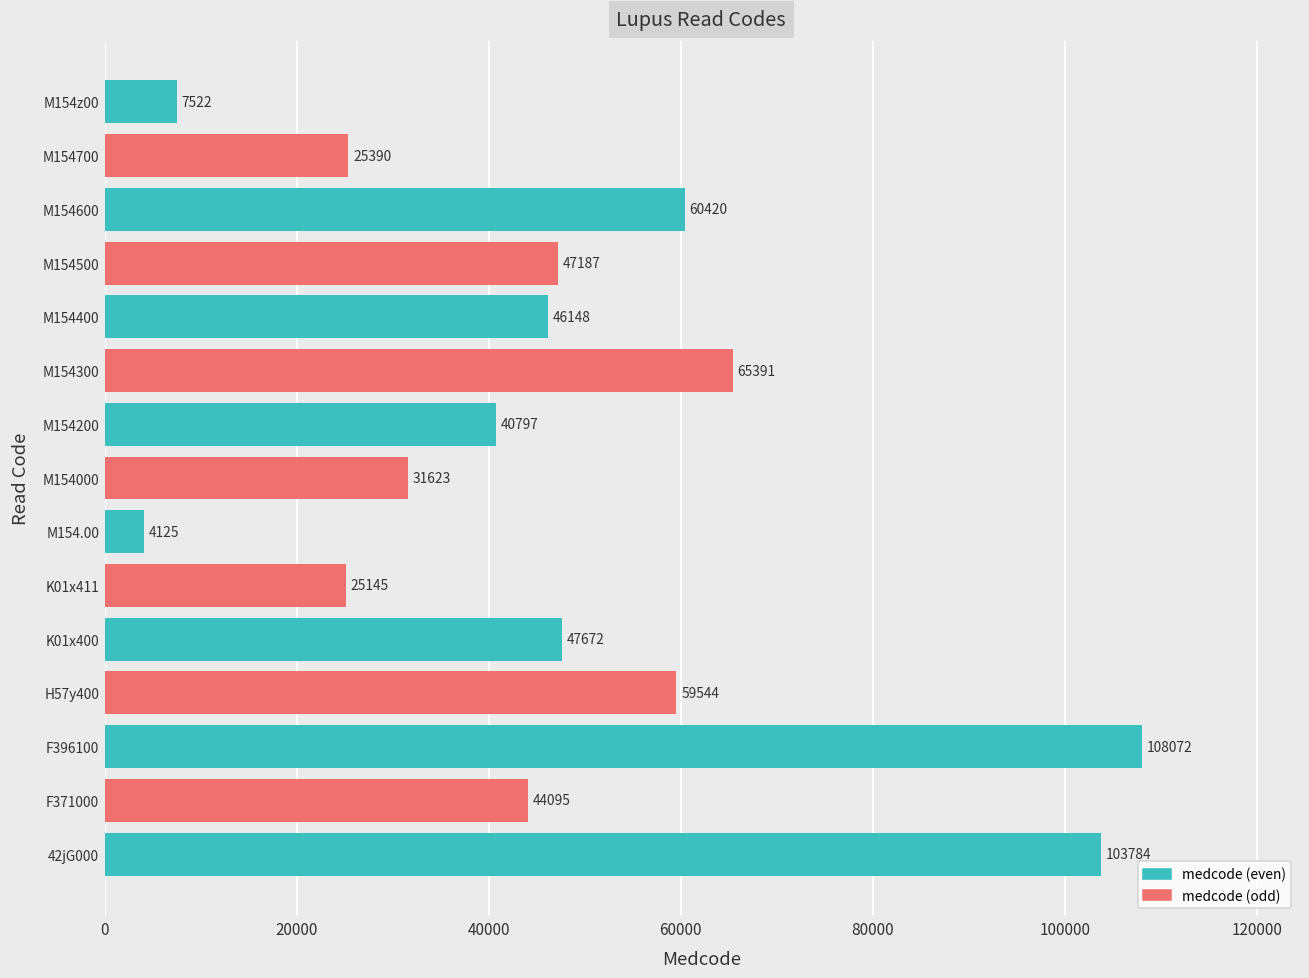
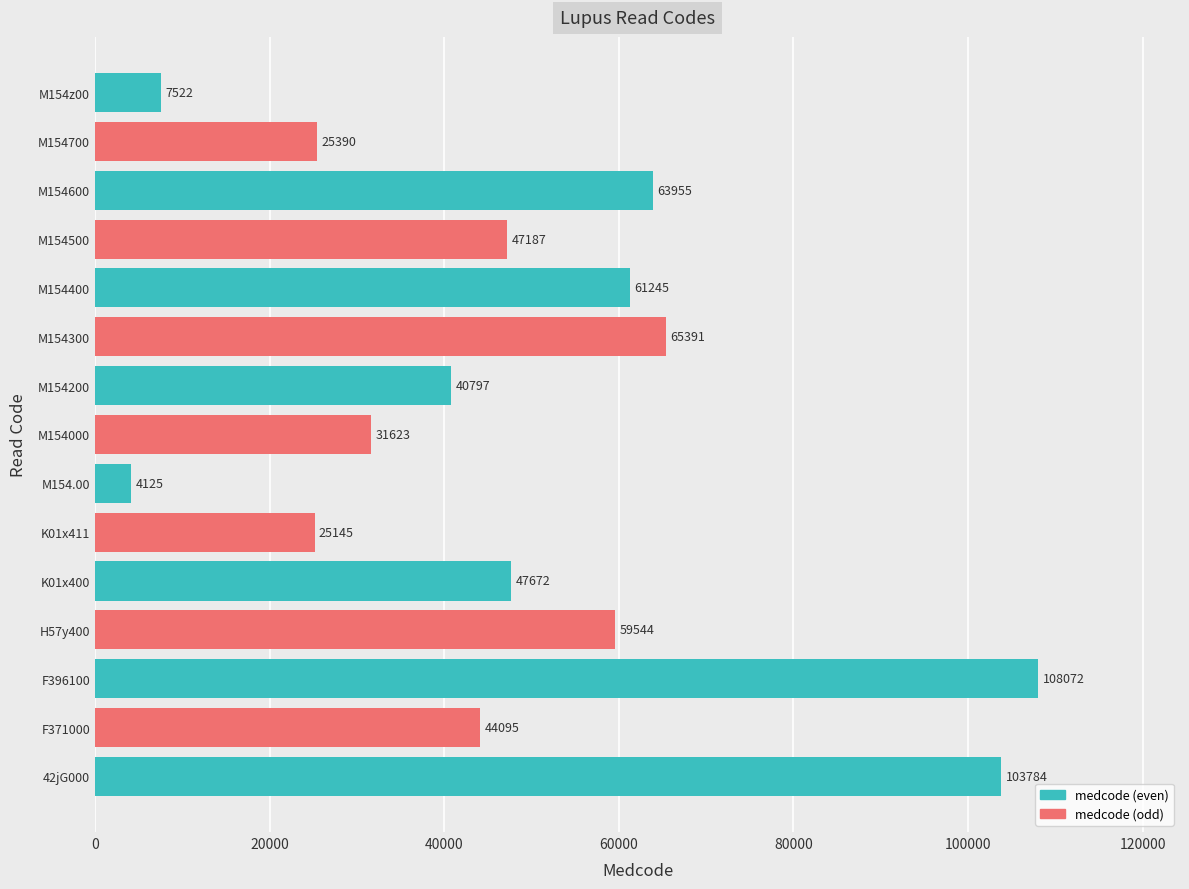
  {
    "M154z00": 7522,
    "M154700": 25390,
-   "M154600": 60420,
+   "M154600": 63955,
    "M154500": 47187,
-   "M154400": 46148,
+   "M154400": 61245,
    "M154300": 65391,
    "M154200": 40797,
    "M154000": 31623,
    "M154.00": 4125,
    "K01x411": 25145,
    "K01x400": 47672,
    "H57y400": 59544,
    "F396100": 108072,
    "F371000": 44095,
    "42jG000": 103784
  }
